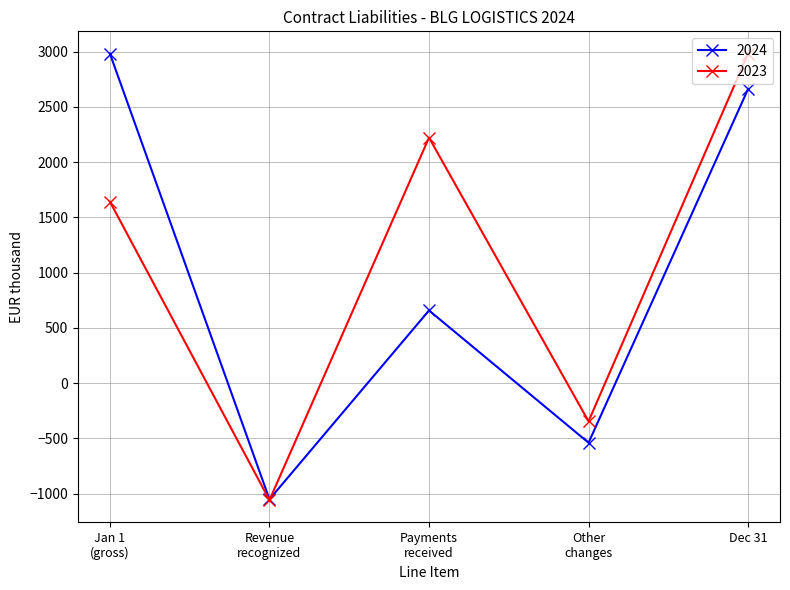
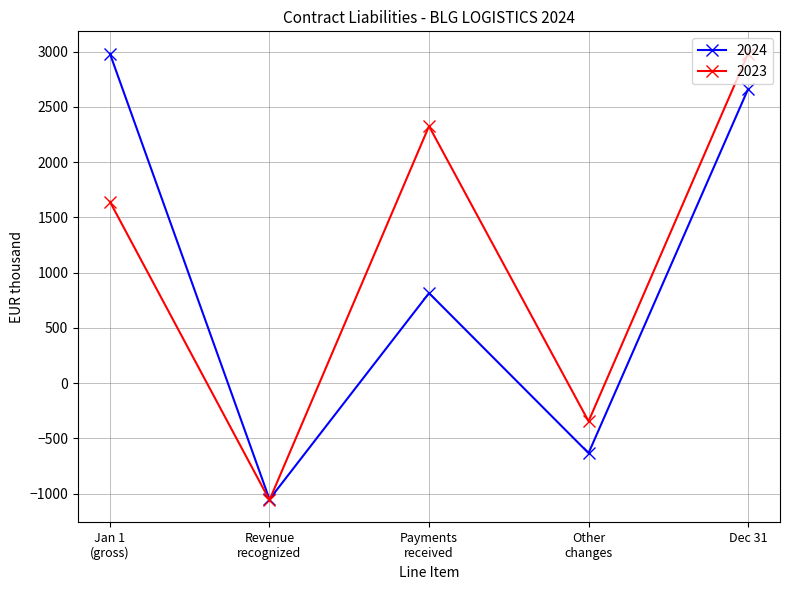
  {
    "2024": {
      "Jan 1 (gross)": 2980,
-     "Payments received": 660,
-     "Other changes": -540,
+     "Payments received": 820,
+     "Other changes": -630,
      "Dec 31": 2660
    },
    "2023": {
      "Jan 1 (gross)": 1640,
-     "Payments received": 2220,
+     "Payments received": 2330,
      "Other changes": -350
    }
  }
